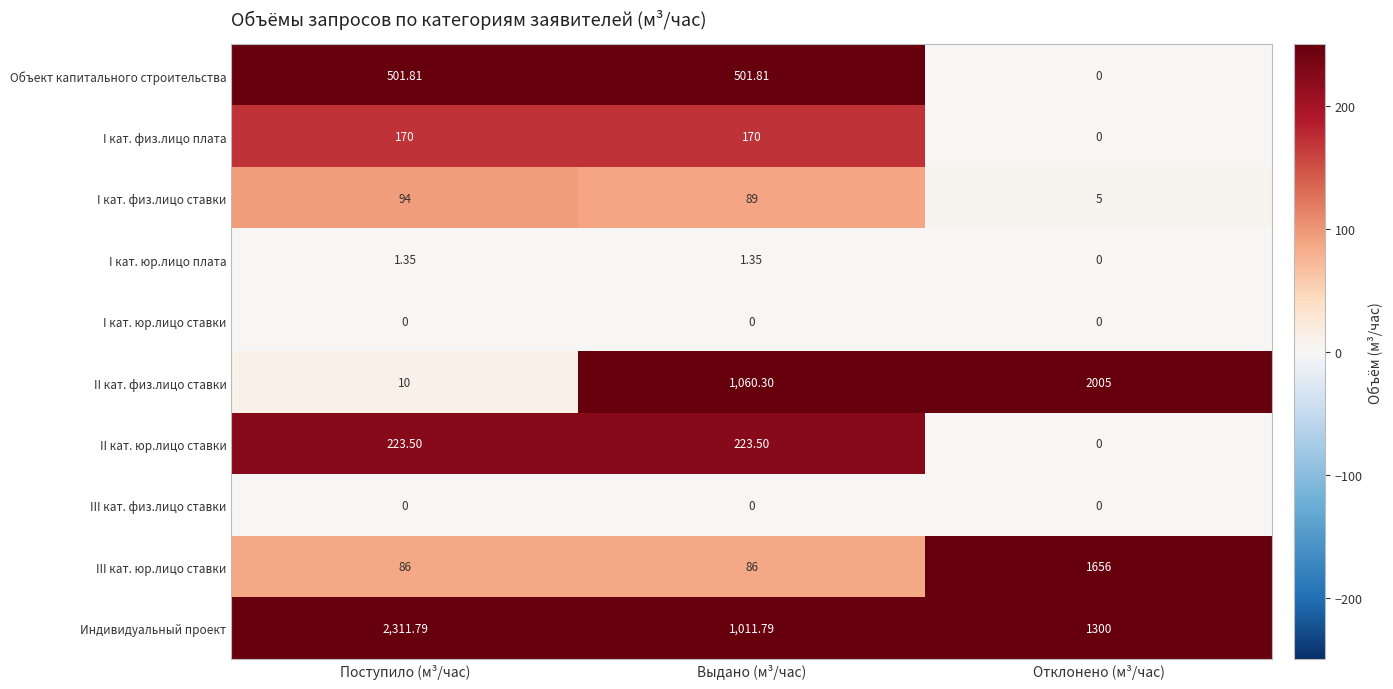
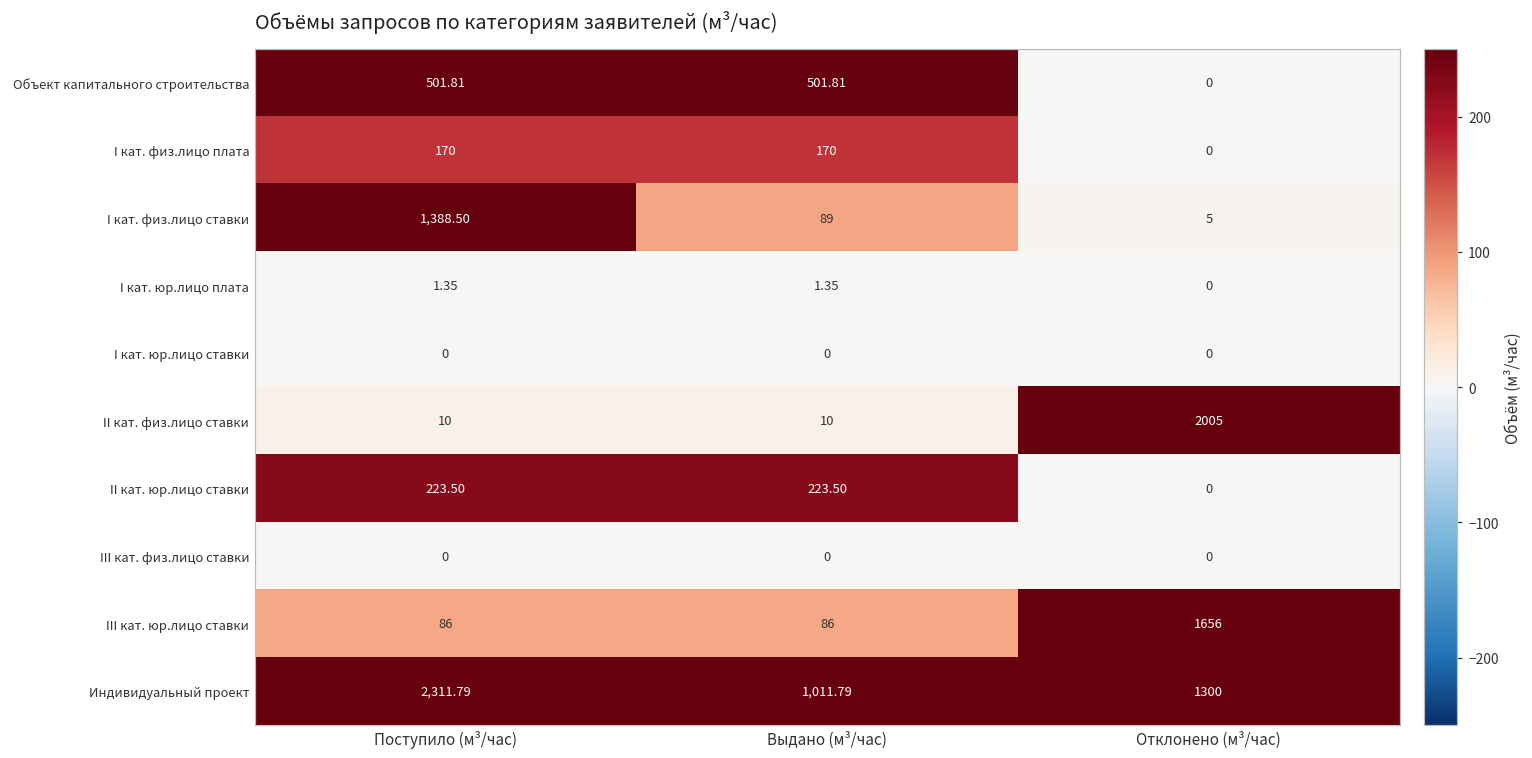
  {
    "Объект капитального строительства": {
      "Поступило (м³/час)": "501.81",
      "Выдано (м³/час)": "501.81",
      "Отклонено (м³/час)": "0"
    },
    "I кат. физ.лицо плата": {
      "Поступило (м³/час)": "170",
      "Выдано (м³/час)": "170",
      "Отклонено (м³/час)": "0"
    },
    "I кат. физ.лицо ставки": {
-     "Поступило (м³/час)": "94",
+     "Поступило (м³/час)": "1,388.50",
      "Выдано (м³/час)": "89",
      "Отклонено (м³/час)": "5"
    },
    "I кат. юр.лицо плата": {
      "Поступило (м³/час)": "1.35",
      "Выдано (м³/час)": "1.35",
      "Отклонено (м³/час)": "0"
    },
    "I кат. юр.лицо ставки": {
      "Поступило (м³/час)": "0",
      "Выдано (м³/час)": "0",
      "Отклонено (м³/час)": "0"
    },
    "II кат. физ.лицо ставки": {
      "Поступило (м³/час)": "10",
-     "Выдано (м³/час)": "1,060.30",
+     "Выдано (м³/час)": "10",
      "Отклонено (м³/час)": "2005"
    },
    "II кат. юр.лицо ставки": {
      "Поступило (м³/час)": "223.50",
      "Выдано (м³/час)": "223.50",
      "Отклонено (м³/час)": "0"
    },
    "III кат. физ.лицо ставки": {
      "Поступило (м³/час)": "0",
      "Выдано (м³/час)": "0",
      "Отклонено (м³/час)": "0"
    },
    "III кат. юр.лицо ставки": {
      "Поступило (м³/час)": "86",
      "Выдано (м³/час)": "86",
      "Отклонено (м³/час)": "1656"
    },
    "Индивидуальный проект": {
      "Поступило (м³/час)": "2,311.79",
      "Выдано (м³/час)": "1,011.79",
      "Отклонено (м³/час)": "1300"
    }
  }
